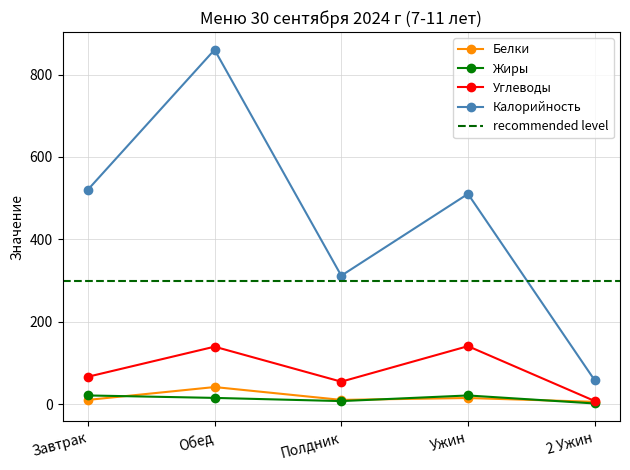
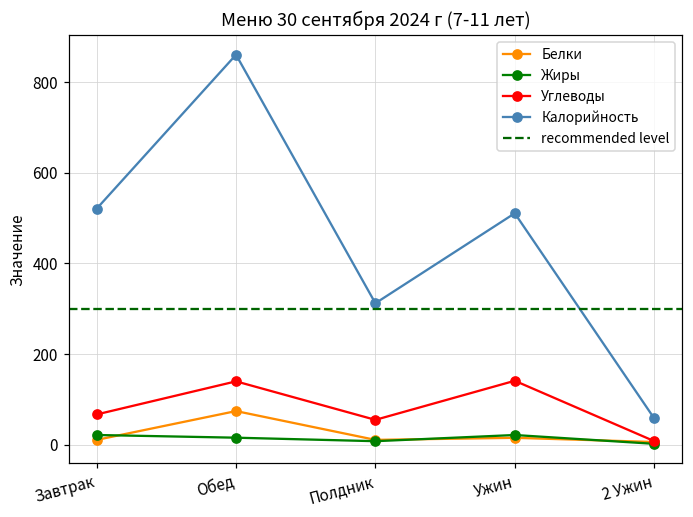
  {
    "Белки": {
      "Завтрак": 10,
-     "Обед": 40
+     "Обед": 70
    },
    "Жиры": {
      "Завтрак": 20,
      "Обед": 20
    },
    "Углеводы": {
      "Завтрак": 70,
      "Обед": 140,
      "Полдник": 50,
      "Ужин": 140
    },
    "Калорийность": {
      "Завтрак": 520,
      "Обед": 860,
      "Полдник": 310,
      "Ужин": 510,
      "2 Ужин": 60
    }
  }
